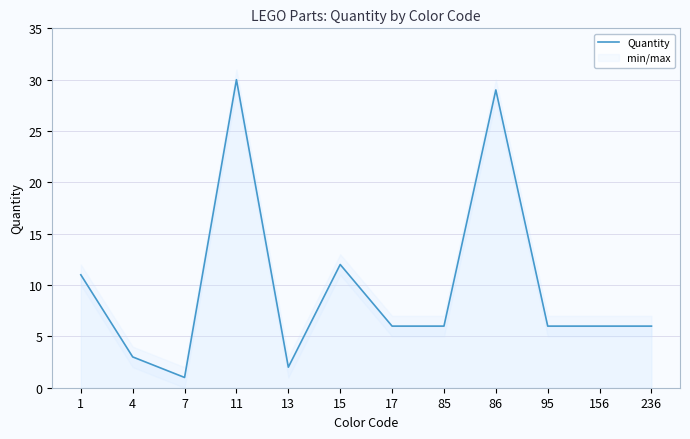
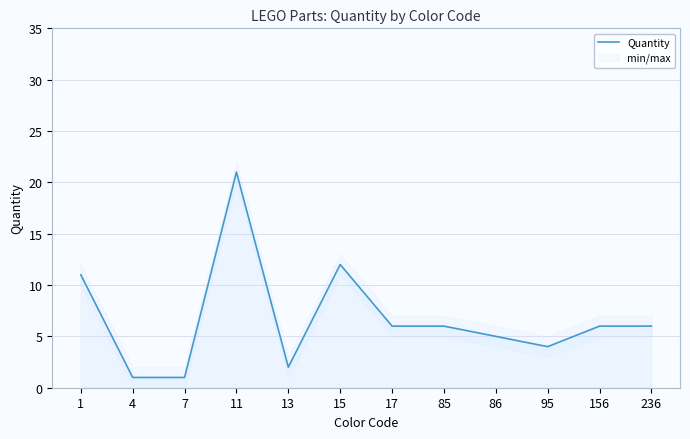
  {
    "Quantity": {
      "1": 11,
-     "4": 3,
+     "4": 1,
      "7": 1,
-     "11": 30,
+     "11": 21,
      "13": 2,
      "15": 12,
      "17": 6,
      "85": 6,
-     "86": 29,
-     "95": 6,
+     "86": 5,
+     "95": 4,
      "156": 6,
      "236": 6
    },
    "min/max": {
      "7": 2
    }
  }
